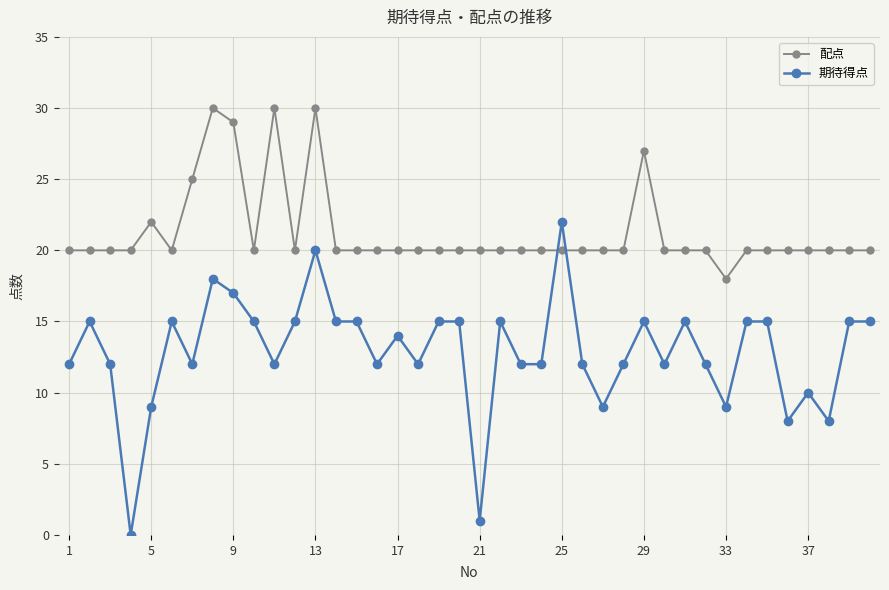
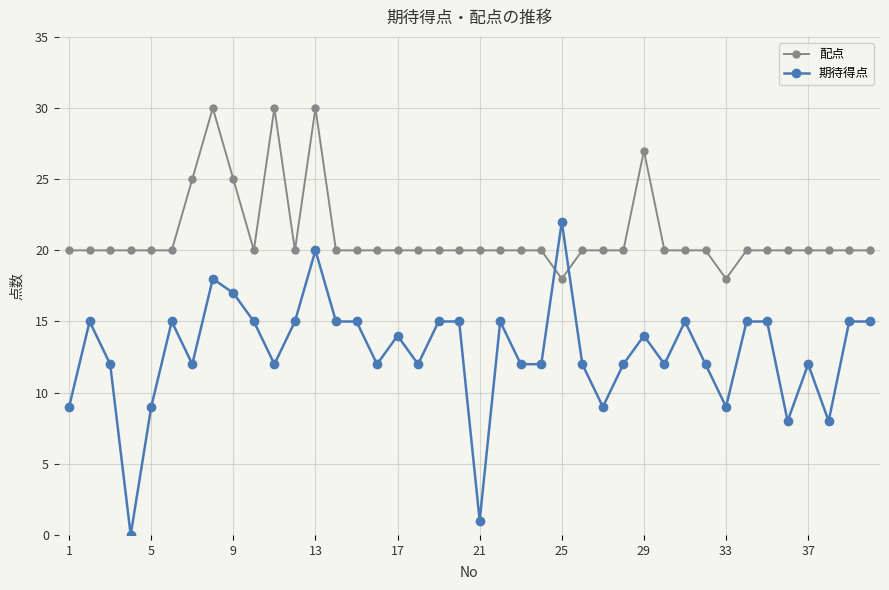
  {
    "配点": {
      "1": 20,
-     "5": 22,
-     "9": 29,
+     "5": 20,
+     "9": 25,
      "13": 30,
      "17": 20,
      "21": 20,
-     "25": 20,
+     "25": 18,
      "29": 27,
      "33": 18,
      "37": 20
    },
    "期待得点": {
-     "1": 12,
+     "1": 9,
      "5": 9,
      "9": 17,
      "13": 20,
      "17": 14,
      "21": 1,
      "25": 22,
-     "29": 15,
+     "29": 14,
      "33": 9,
-     "37": 10
+     "37": 12
    }
  }
